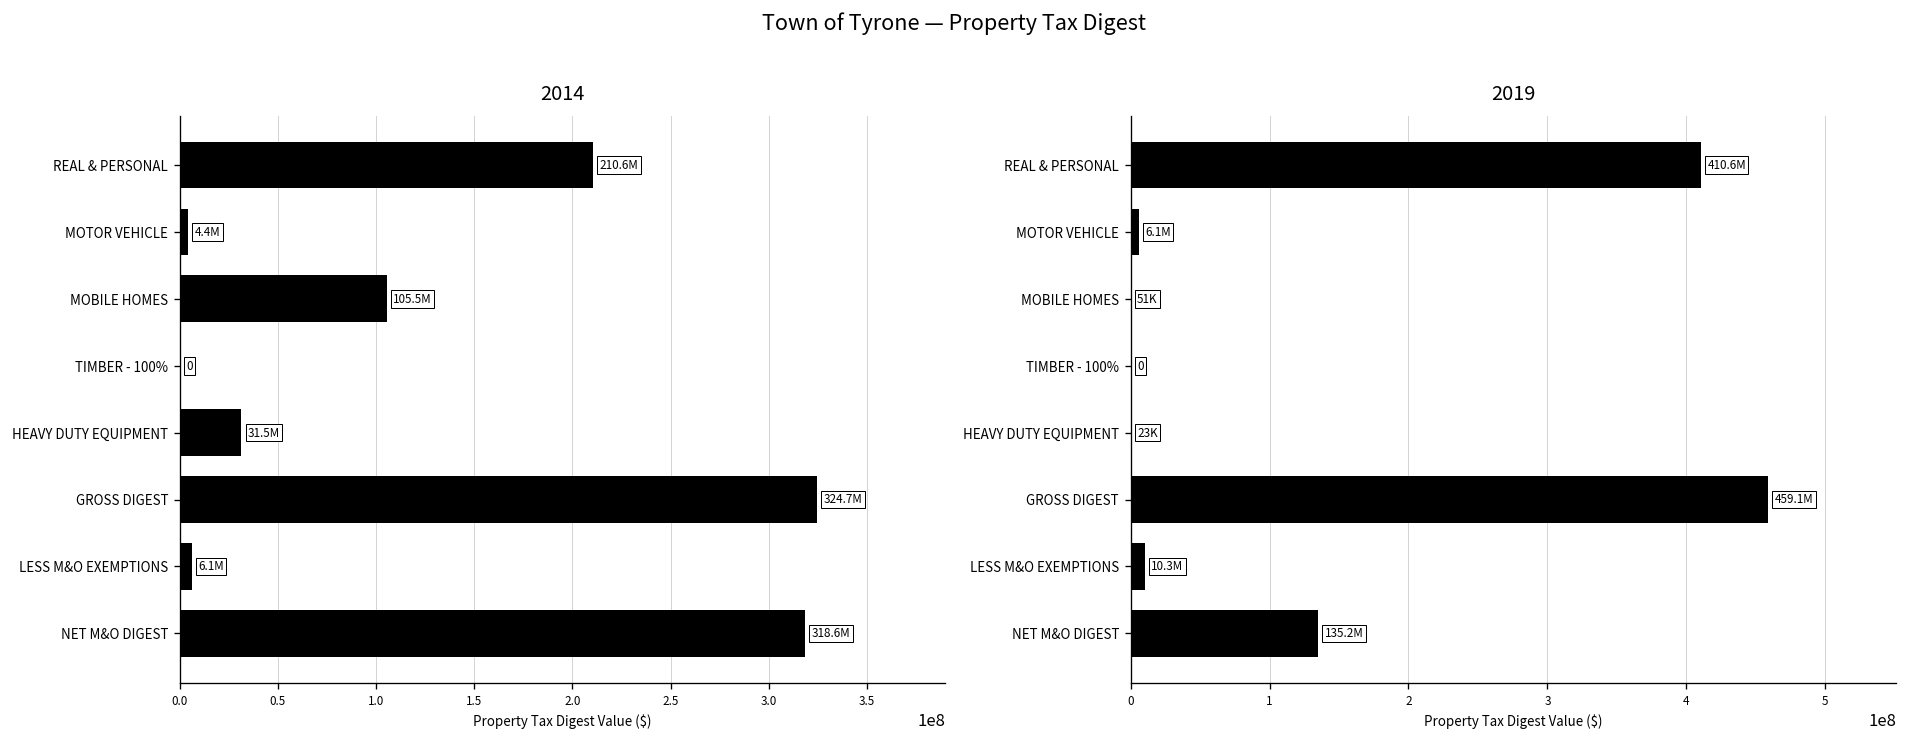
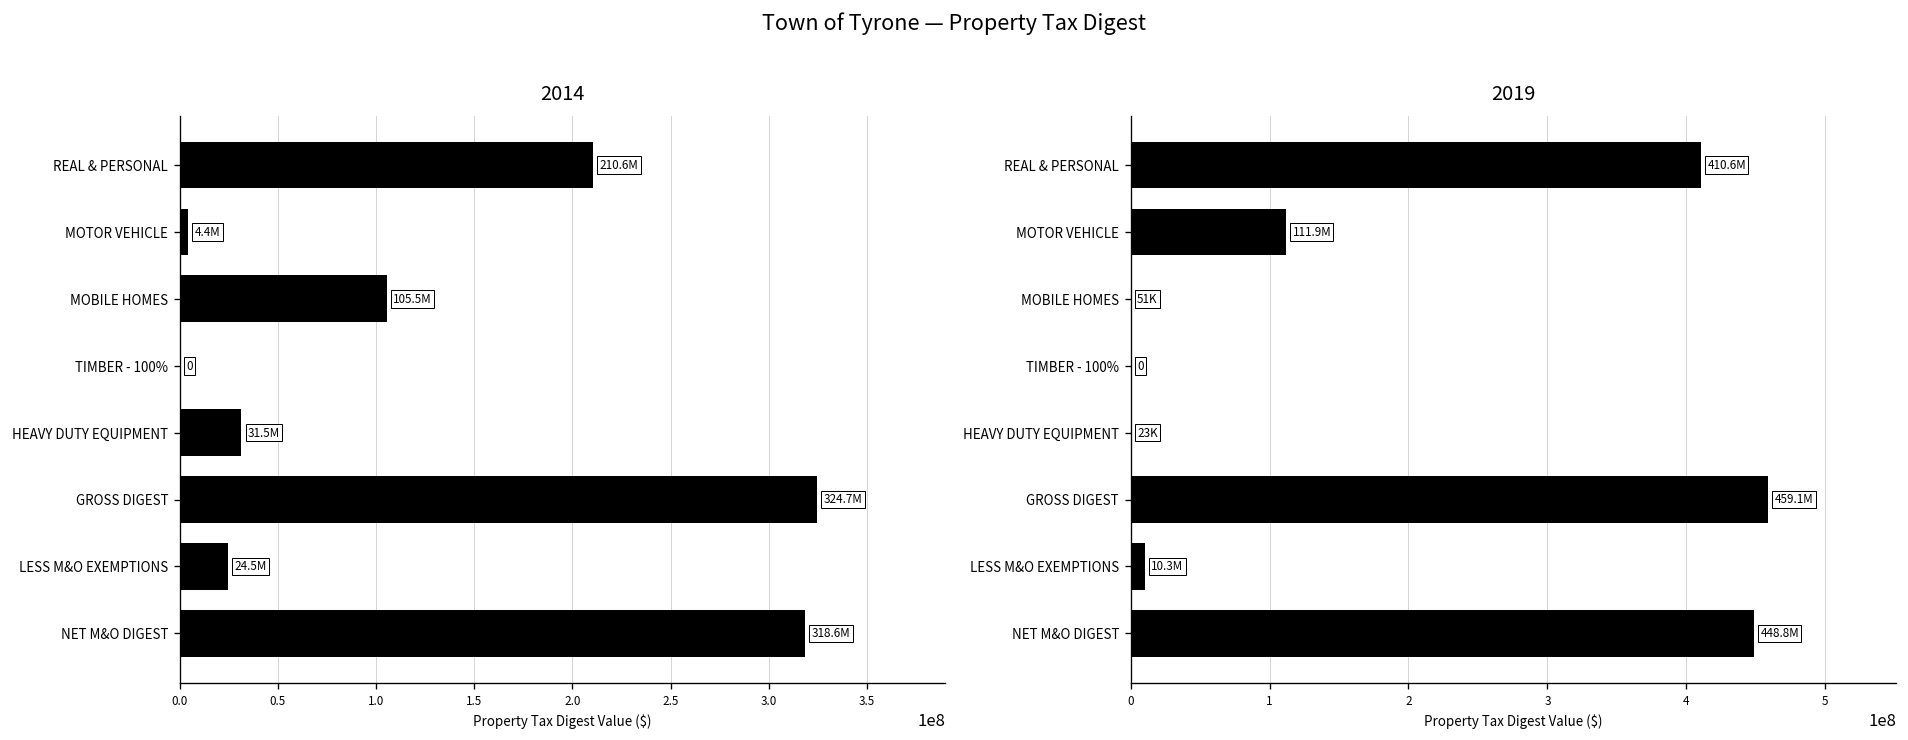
  {
    "2014": {
-     "LESS M&O EXEMPTIONS": "6.1M"
+     "LESS M&O EXEMPTIONS": "24.5M"
    },
    "2019": {
-     "MOTOR VEHICLE": "6.1M",
-     "NET M&O DIGEST": "135.2M"
+     "MOTOR VEHICLE": "111.9M",
+     "NET M&O DIGEST": "448.8M"
    }
  }
